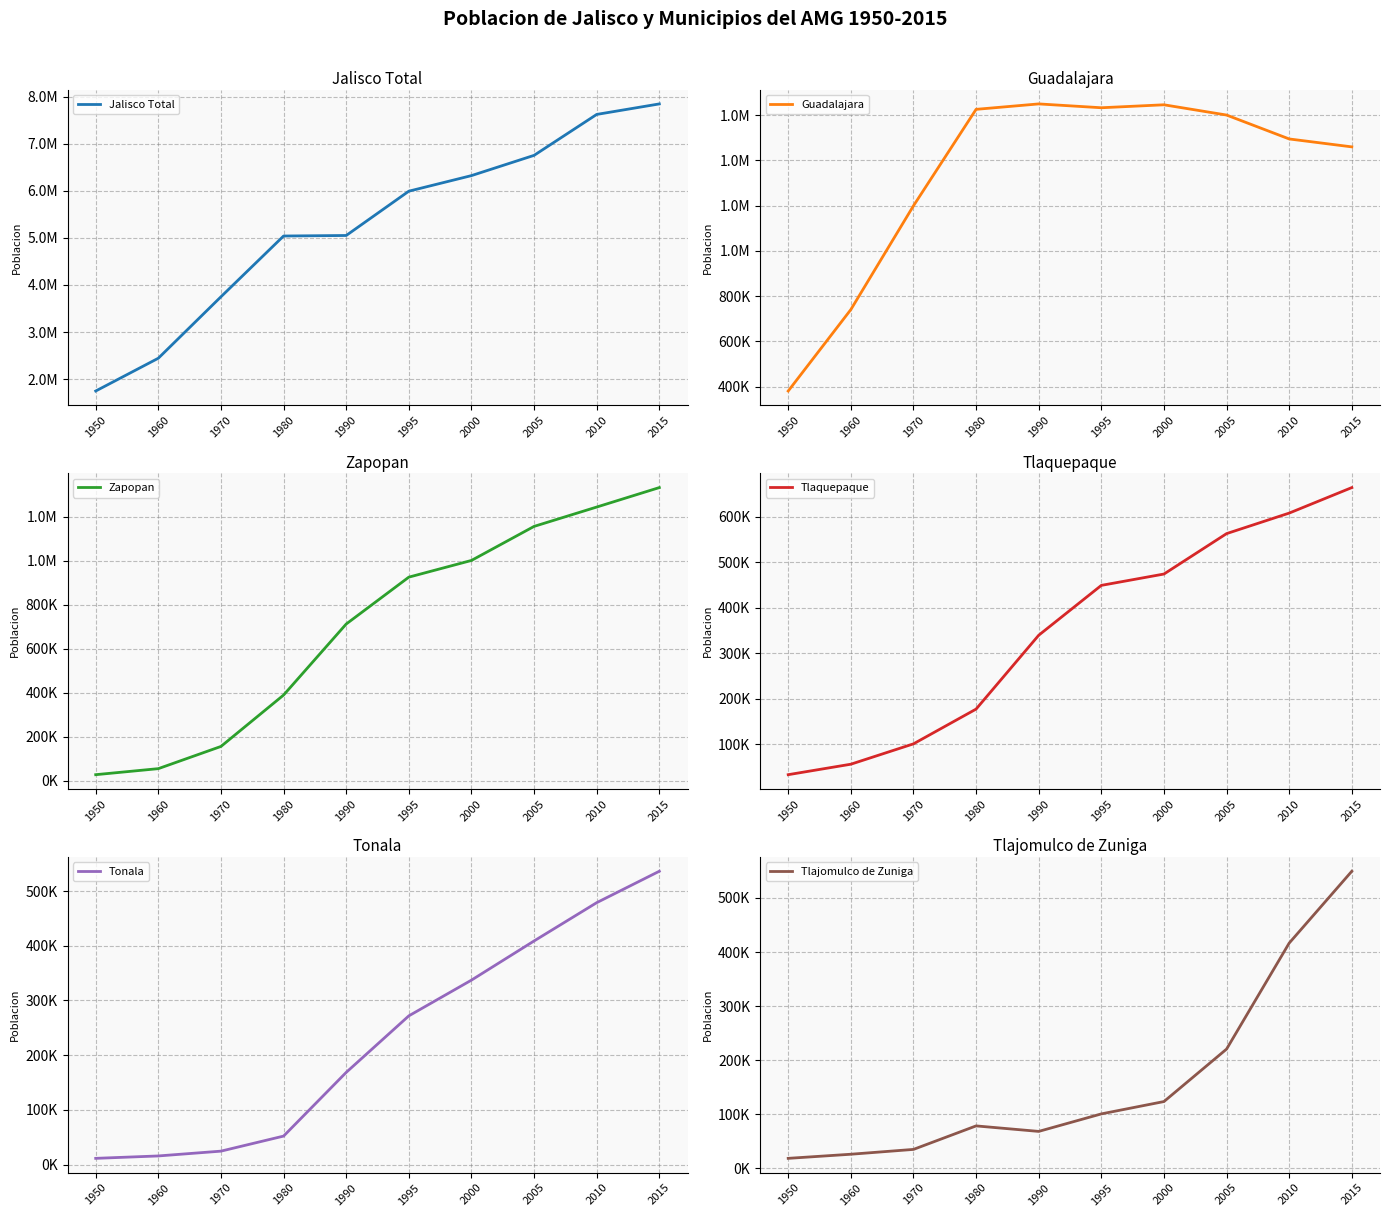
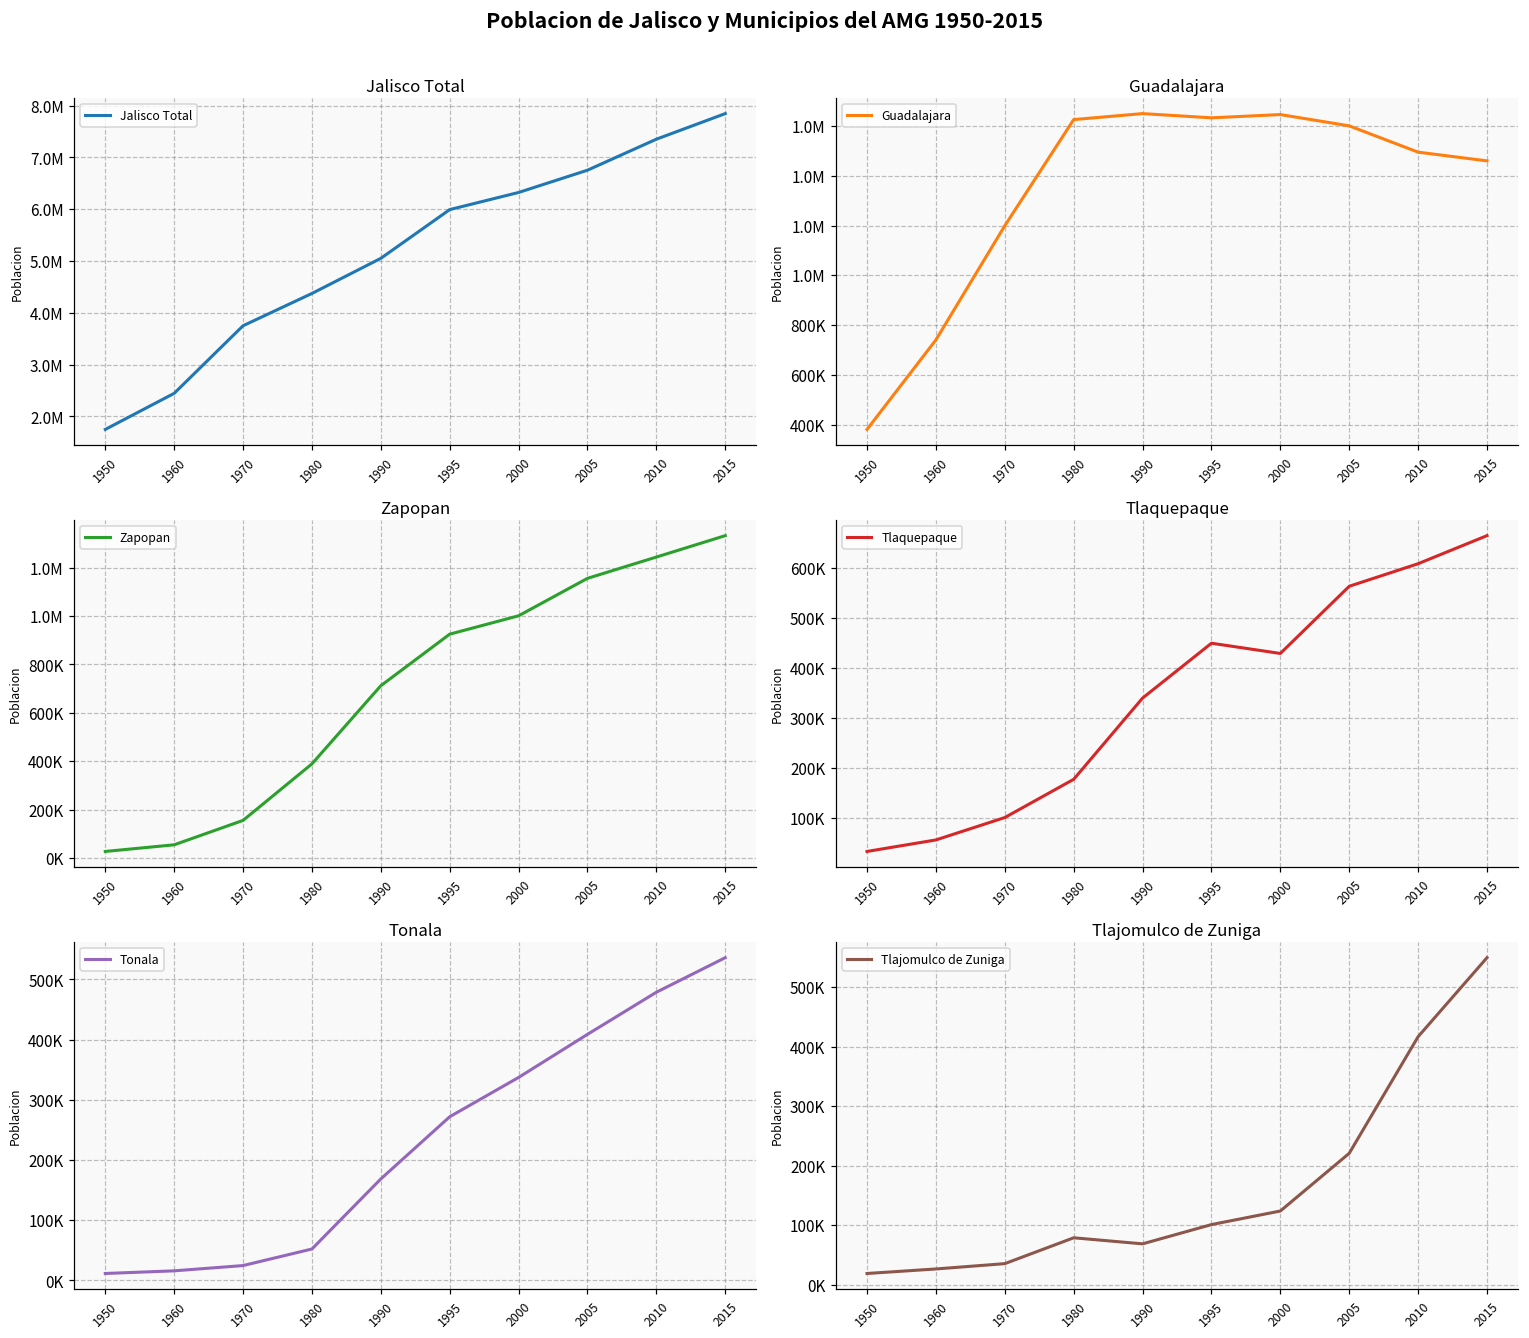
  {
    "Jalisco Total": {
      "1950": 1700000,
      "1960": 2400000,
      "1970": 3700000,
-     "1980": 5000000,
+     "1980": 4400000,
      "1990": 5100000,
      "1995": 6000000,
      "2000": 6300000,
      "2005": 6800000,
-     "2010": 7600000,
+     "2010": 7400000,
      "2015": 7800000
    },
    "Tlaquepaque": {
      "1950": 30000,
      "1960": 60000,
      "1970": 100000,
      "1980": 180000,
      "1990": 340000,
      "1995": 450000,
-     "2000": 470000,
+     "2000": 430000,
      "2005": 560000,
      "2010": 610000,
      "2015": 660000
    },
    "Tonala": {
      "1950": 10000,
      "1960": 20000,
      "1970": 20000,
      "1980": 50000,
      "1990": 170000,
      "1995": 270000,
      "2000": 340000,
      "2005": 410000,
      "2010": 480000,
      "2015": 540000
    },
    "Tlajomulco de Zuniga": {
      "1950": 20000,
      "1960": 30000,
      "1970": 40000,
      "1980": 80000,
      "1990": 70000,
      "1995": 100000,
      "2000": 120000,
      "2005": 220000,
      "2010": 420000,
      "2015": 550000
    }
  }
